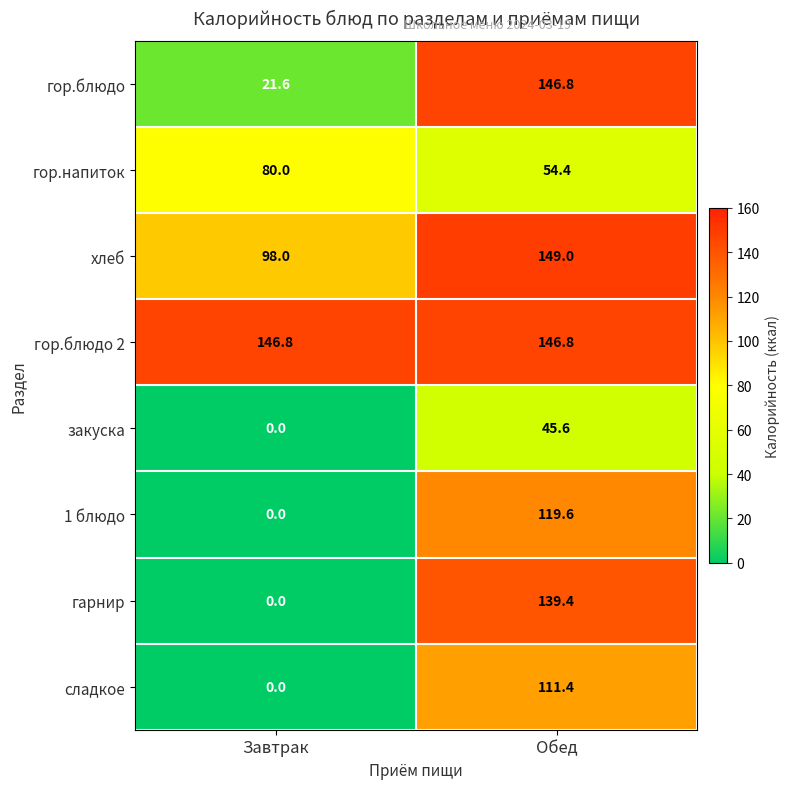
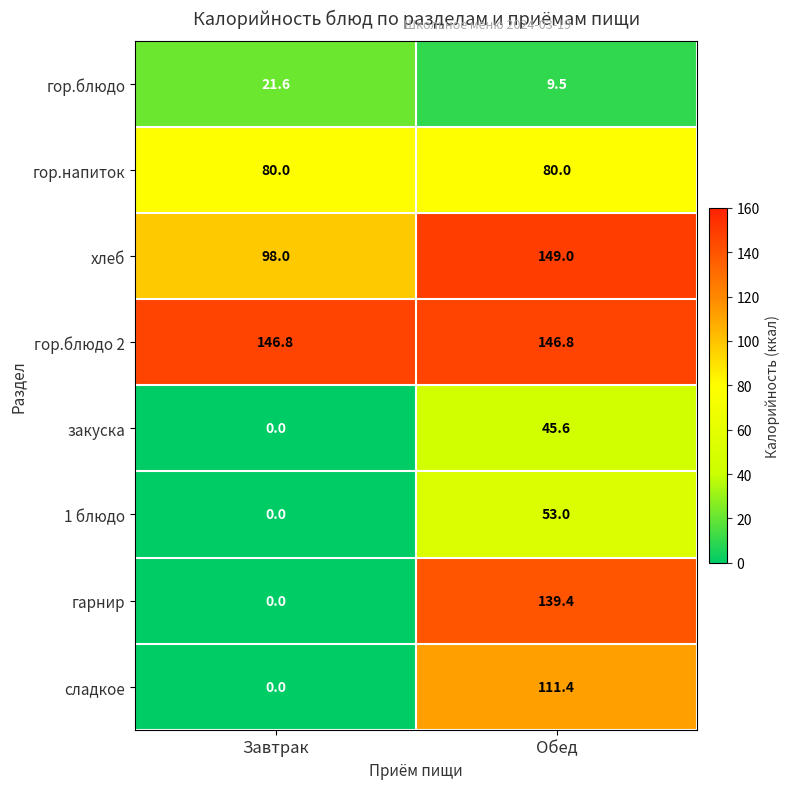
  {
    "гор.блюдо": {
      "Завтрак": 21.6,
-     "Обед": 146.8
+     "Обед": 9.5
    },
    "гор.напиток": {
      "Завтрак": 80.0,
-     "Обед": 54.4
+     "Обед": 80.0
    },
    "хлеб": {
      "Завтрак": 98.0,
      "Обед": 149.0
    },
    "гор.блюдо 2": {
      "Завтрак": 146.8,
      "Обед": 146.8
    },
    "закуска": {
      "Завтрак": 0.0,
      "Обед": 45.6
    },
    "1 блюдо": {
      "Завтрак": 0.0,
-     "Обед": 119.6
+     "Обед": 53.0
    },
    "гарнир": {
      "Завтрак": 0.0,
      "Обед": 139.4
    },
    "сладкое": {
      "Завтрак": 0.0,
      "Обед": 111.4
    }
  }
